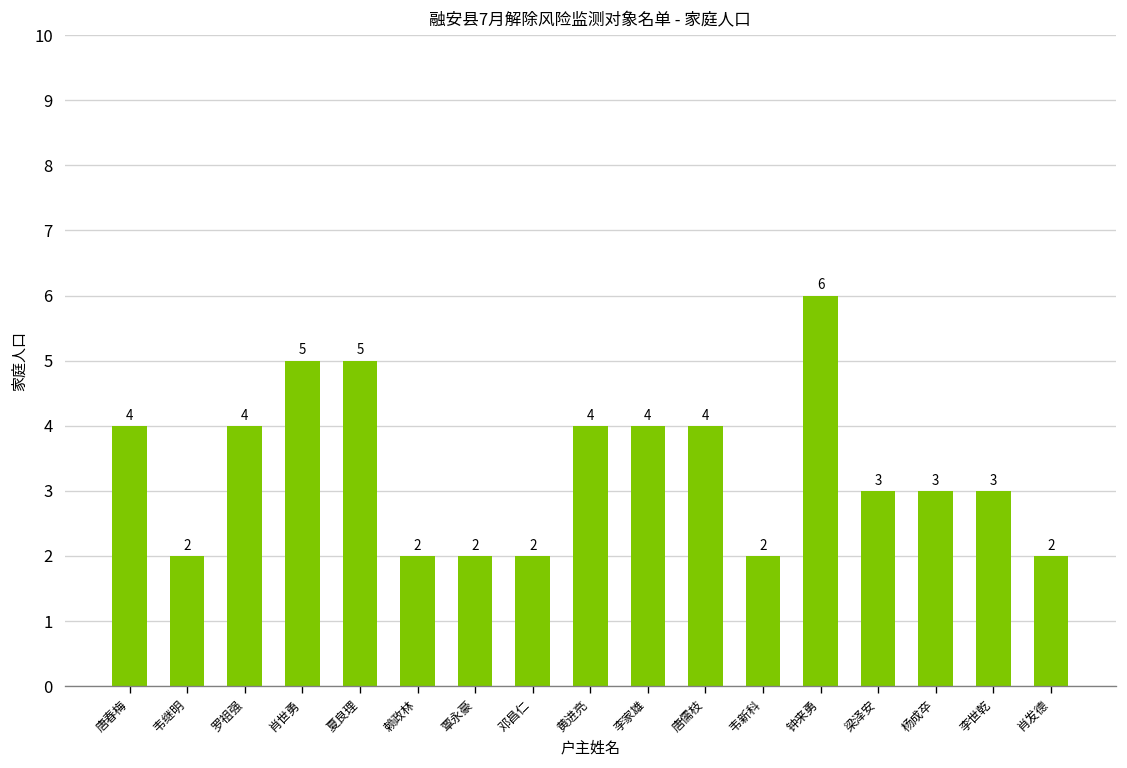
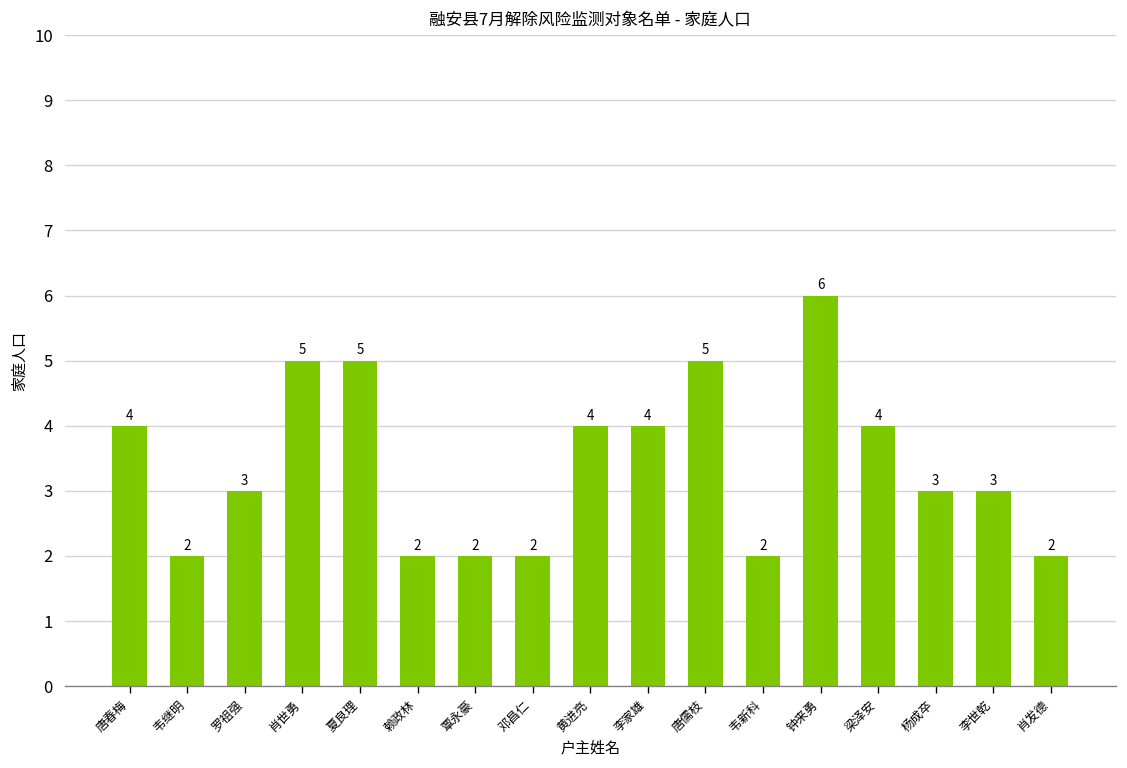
  {
    "唐春梅": 4,
    "韦继明": 2,
-   "罗祖强": 4,
+   "罗祖强": 3,
    "肖世勇": 5,
    "夏良理": 5,
    "赖政林": 2,
    "覃永豪": 2,
    "邓昌仁": 2,
    "黄进亮": 4,
    "李家雄": 4,
-   "唐儒枝": 4,
+   "唐儒枝": 5,
    "韦新科": 2,
    "钟来勇": 6,
-   "梁泽安": 3,
+   "梁泽安": 4,
    "杨成卒": 3,
    "李世乾": 3,
    "肖发德": 2
  }
